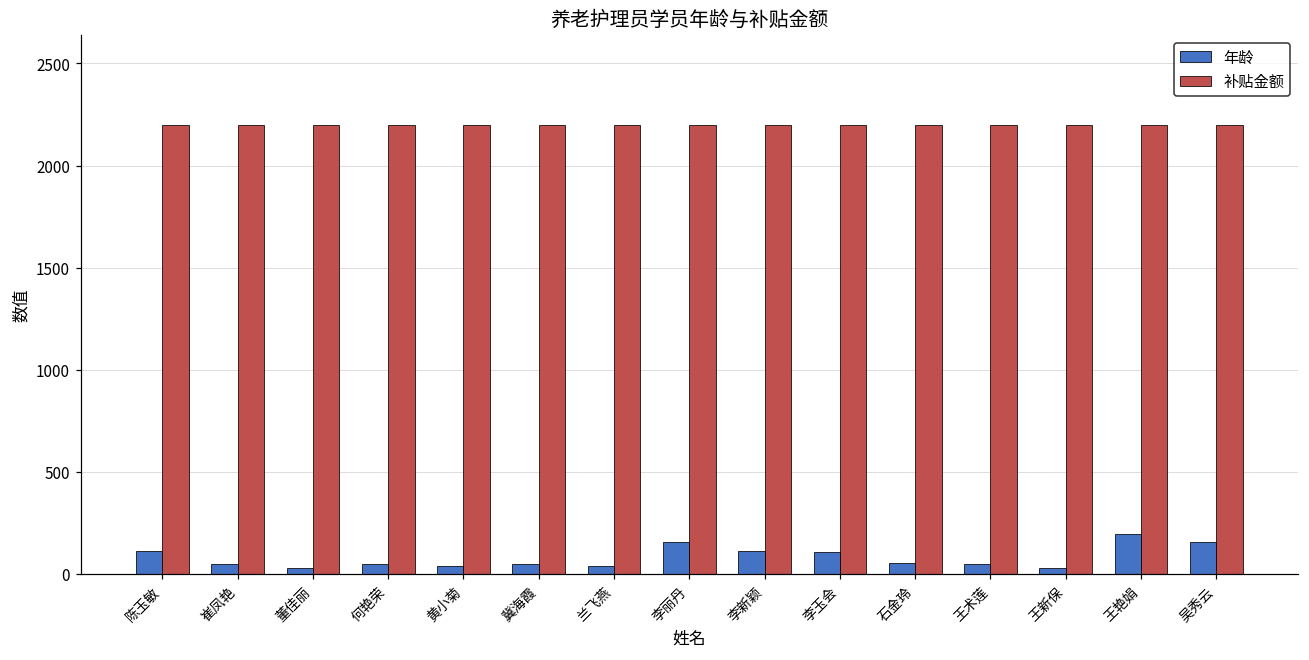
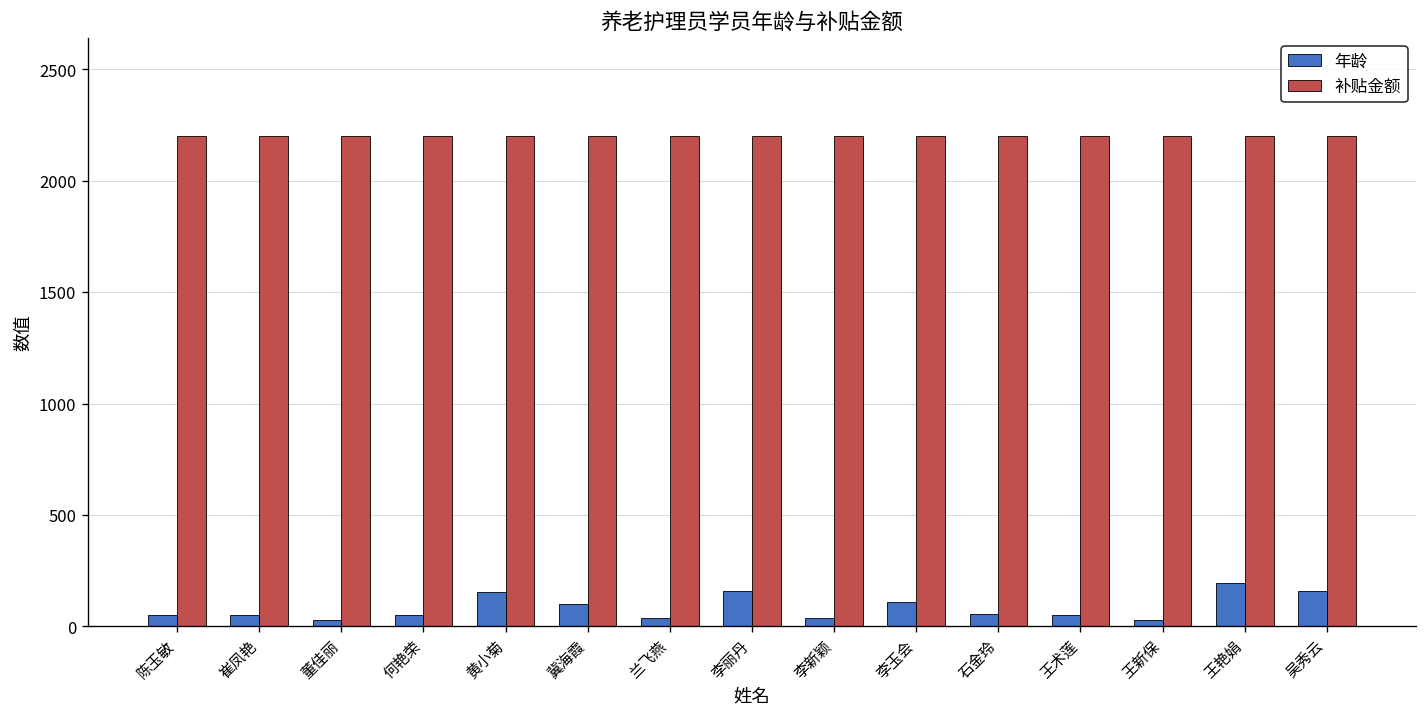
  {
    "年龄": {
-     "陈玉敏": 120,
+     "陈玉敏": 50,
      "崔凤艳": 50,
      "董佳丽": 30,
      "何艳荣": 50,
-     "黄小菊": 40,
-     "冀海霞": 50,
+     "黄小菊": 150,
+     "冀海霞": 100,
      "兰飞燕": 40,
      "李丽丹": 160,
-     "李新颖": 110,
+     "李新颖": 40,
      "李玉会": 110,
      "石金玲": 50,
      "王术莲": 50,
      "王新保": 30,
      "王艳娟": 200,
      "吴秀云": 160
    },
    "补贴金额": {
      "陈玉敏": 2200,
      "崔凤艳": 2200,
      "董佳丽": 2200,
      "何艳荣": 2200,
      "黄小菊": 2200,
      "冀海霞": 2200,
      "兰飞燕": 2200,
      "李丽丹": 2200,
      "李新颖": 2200,
      "李玉会": 2200,
      "石金玲": 2200,
      "王术莲": 2200,
      "王新保": 2200,
      "王艳娟": 2200,
      "吴秀云": 2200
    }
  }
